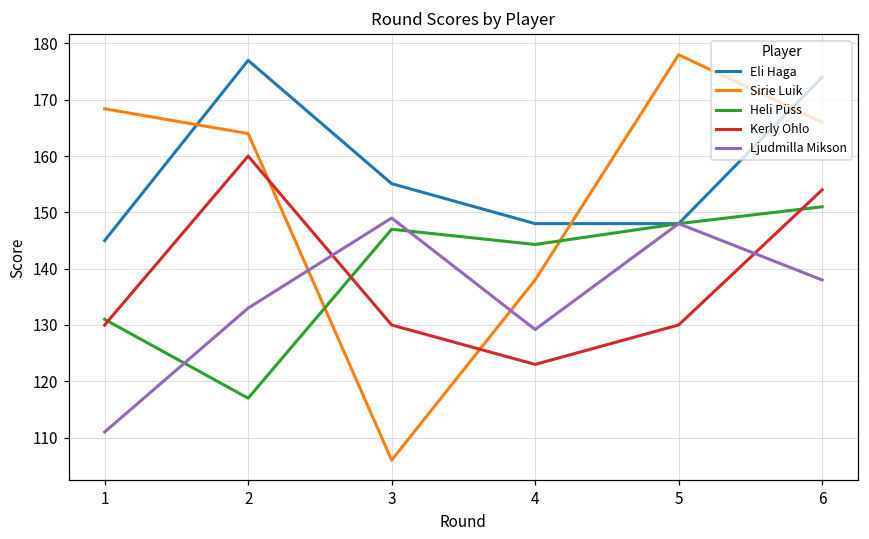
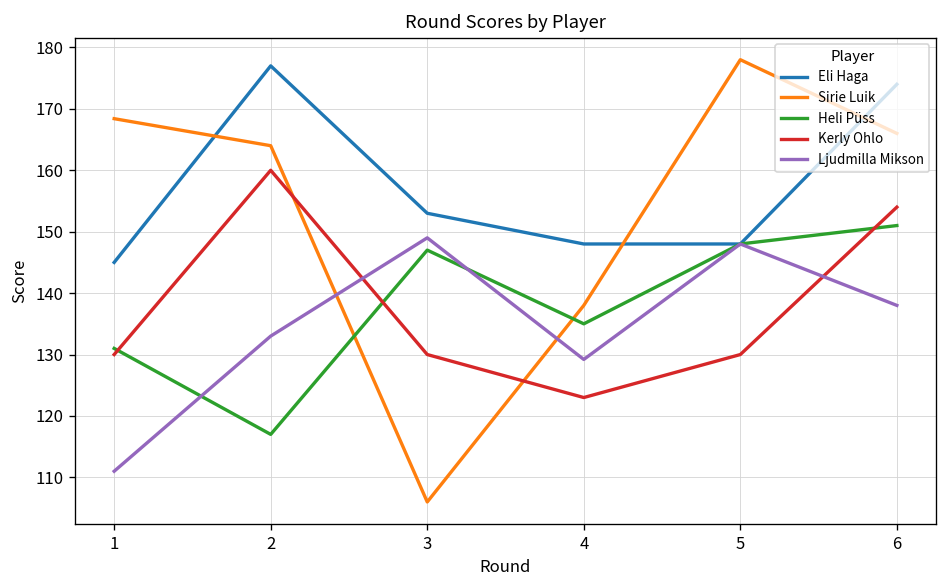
  {
    "Eli Haga": {
      "1": 145,
      "2": 177,
-     "3": 155,
+     "3": 153,
      "4": 148
    },
    "Sirie Luik": {
      "1": 168,
      "2": 164,
      "3": 106,
      "4": 138,
      "5": 178
    },
    "Heli Püss": {
      "1": 131,
      "2": 117,
      "3": 147,
-     "4": 144,
+     "4": 135,
      "6": 151
    },
    "Kerly Ohlo": {
      "1": 130,
      "2": 160,
      "3": 130,
      "4": 123,
      "5": 130,
      "6": 154
    },
    "Ljudmilla Mikson": {
      "1": 111,
      "2": 133,
      "3": 149,
      "4": 129,
      "6": 138
    }
  }
